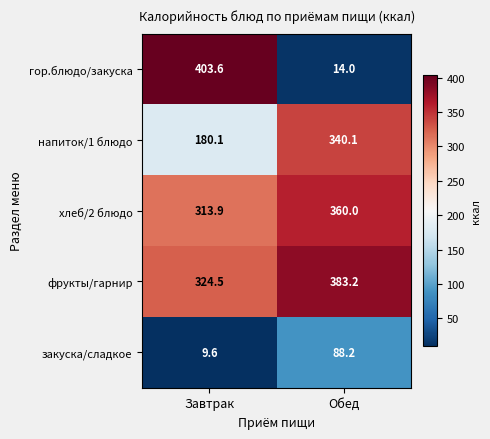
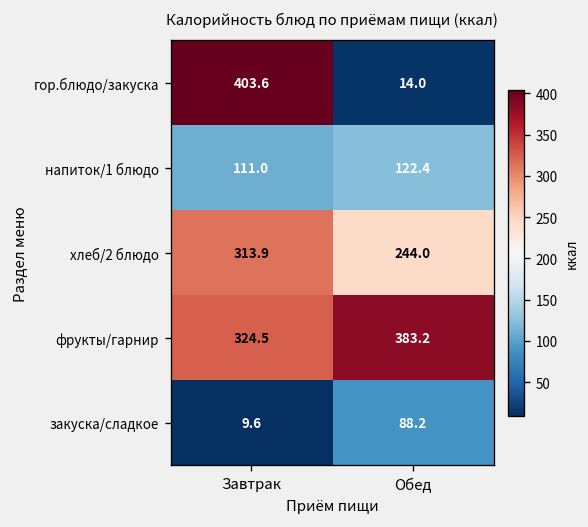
  {
    "гор.блюдо/закуска": {
      "Завтрак": 403.6,
      "Обед": 14.0
    },
    "напиток/1 блюдо": {
-     "Завтрак": 180.1,
-     "Обед": 340.1
+     "Завтрак": 111.0,
+     "Обед": 122.4
    },
    "хлеб/2 блюдо": {
      "Завтрак": 313.9,
-     "Обед": 360.0
+     "Обед": 244.0
    },
    "фрукты/гарнир": {
      "Завтрак": 324.5,
      "Обед": 383.2
    },
    "закуска/сладкое": {
      "Завтрак": 9.6,
      "Обед": 88.2
    }
  }
